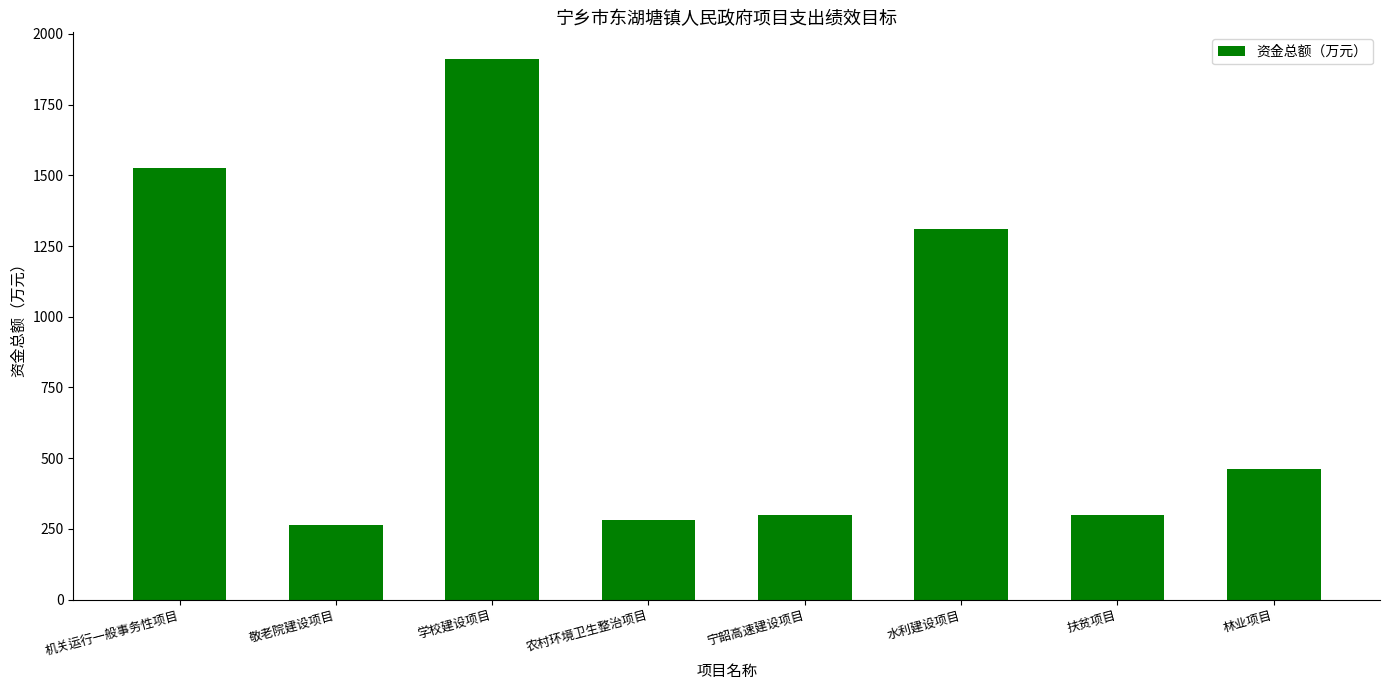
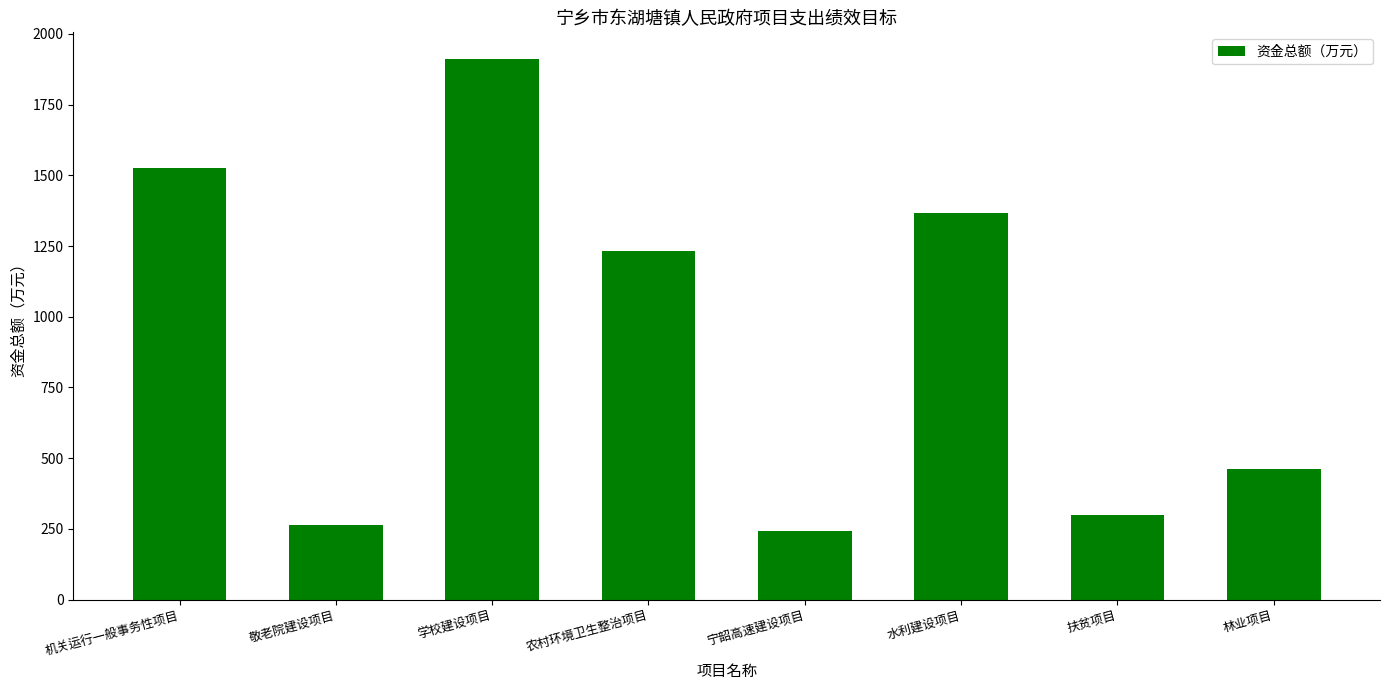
  {
    "机关运行一般事务性项目": 1530,
    "敬老院建设项目": 260,
    "学校建设项目": 1910,
-   "农村环境卫生整治项目": 280,
-   "宁韶高速建设项目": 300,
-   "水利建设项目": 1310,
+   "农村环境卫生整治项目": 1230,
+   "宁韶高速建设项目": 240,
+   "水利建设项目": 1370,
    "扶贫项目": 300,
    "林业项目": 460
  }
